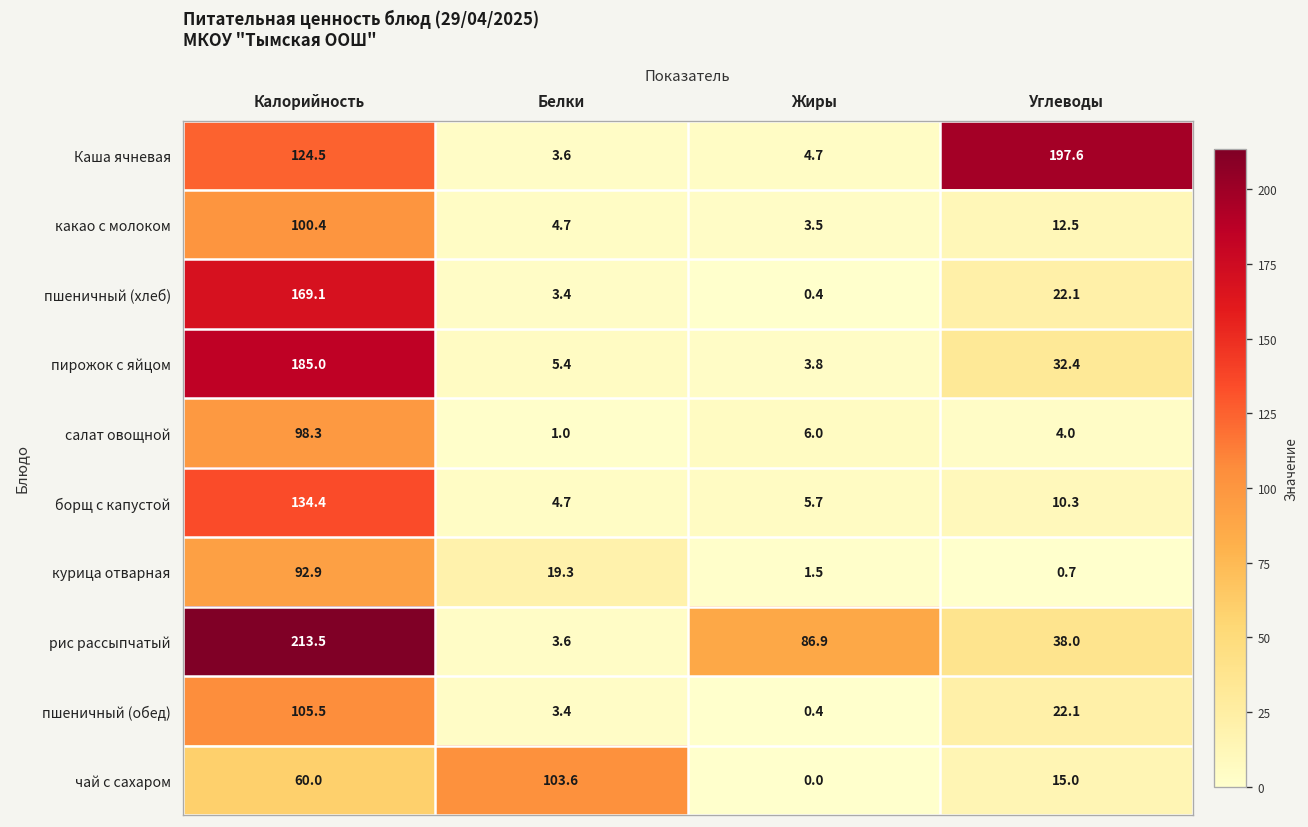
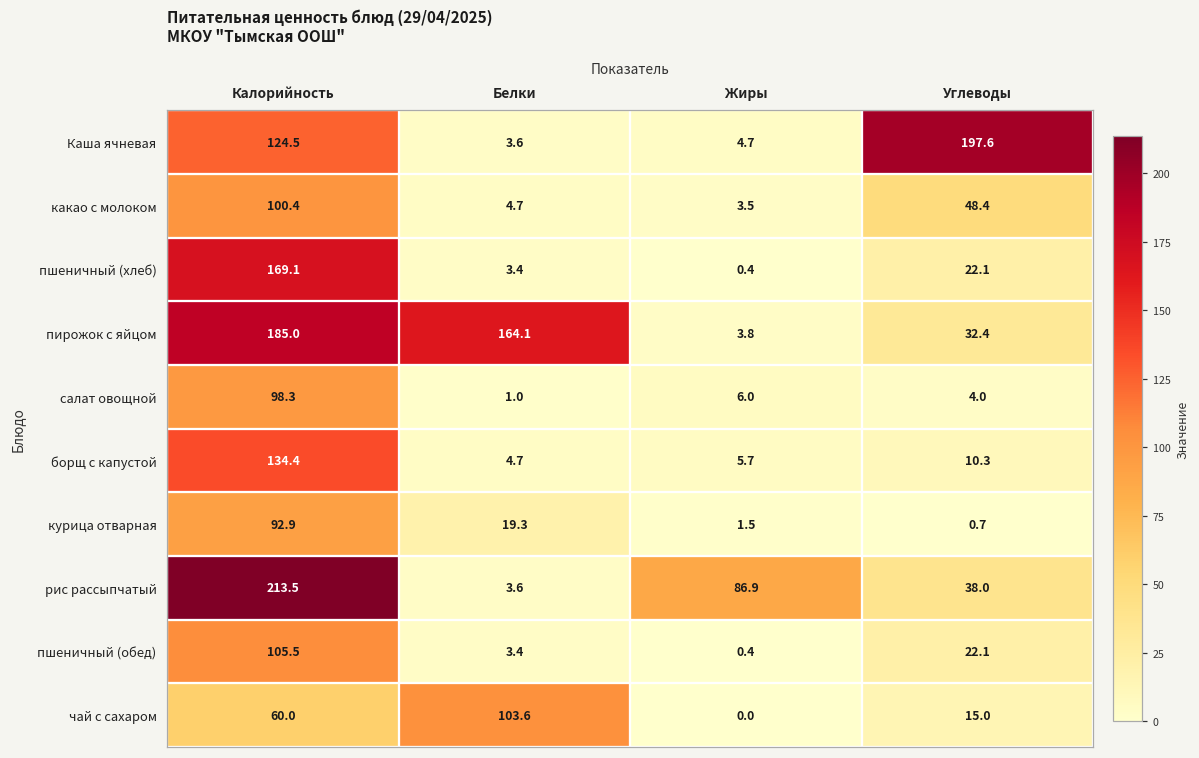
  {
    "Каша ячневая": {
      "Калорийность": 124.5,
      "Белки": 3.6,
      "Жиры": 4.7,
      "Углеводы": 197.6
    },
    "какао c молоком": {
      "Калорийность": 100.4,
      "Белки": 4.7,
      "Жиры": 3.5,
-     "Углеводы": 12.5
+     "Углеводы": 48.4
    },
    "пшеничный (хлеб)": {
      "Калорийность": 169.1,
      "Белки": 3.4,
      "Жиры": 0.4,
      "Углеводы": 22.1
    },
    "пирожок с яйцом": {
      "Калорийность": 185.0,
-     "Белки": 5.4,
+     "Белки": 164.1,
      "Жиры": 3.8,
      "Углеводы": 32.4
    },
    "салат овощной": {
      "Калорийность": 98.3,
      "Белки": 1.0,
      "Жиры": 6.0,
      "Углеводы": 4.0
    },
    "борщ с капустой": {
      "Калорийность": 134.4,
      "Белки": 4.7,
      "Жиры": 5.7,
      "Углеводы": 10.3
    },
    "курица отварная": {
      "Калорийность": 92.9,
      "Белки": 19.3,
      "Жиры": 1.5,
      "Углеводы": 0.7
    },
    "рис рассыпчатый": {
      "Калорийность": 213.5,
      "Белки": 3.6,
      "Жиры": 86.9,
      "Углеводы": 38.0
    },
    "пшеничный (обед)": {
      "Калорийность": 105.5,
      "Белки": 3.4,
      "Жиры": 0.4,
      "Углеводы": 22.1
    },
    "чай с сахаром": {
      "Калорийность": 60.0,
      "Белки": 103.6,
      "Жиры": 0.0,
      "Углеводы": 15.0
    }
  }
